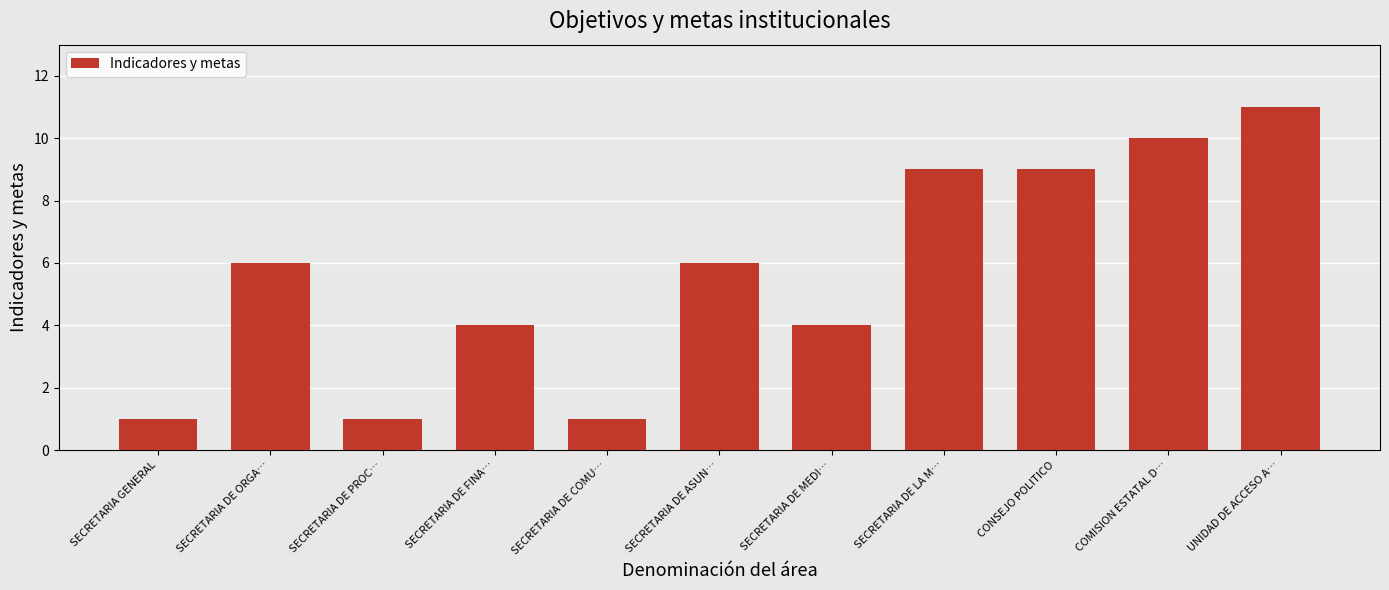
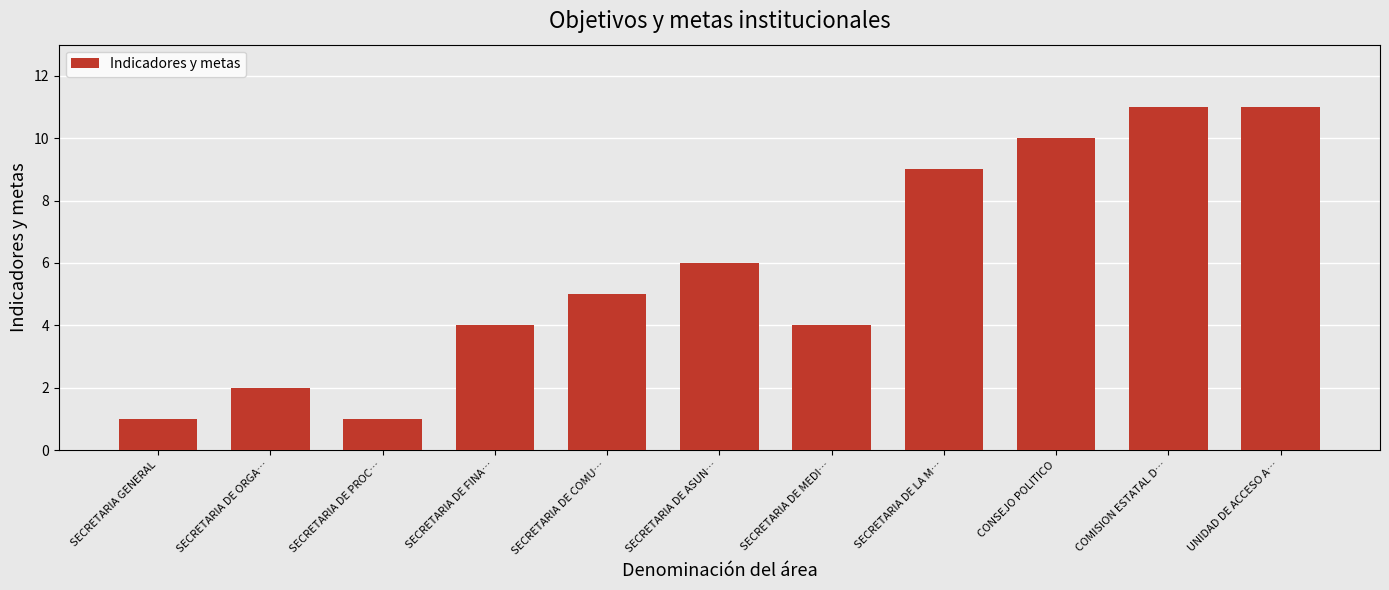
  {
    "SECRETARIA GENERAL": 1,
-   "SECRETARIA DE ORGA…": 6,
+   "SECRETARIA DE ORGA…": 2,
    "SECRETARIA DE PROC…": 1,
    "SECRETARIA DE FINA…": 4,
-   "SECRETARIA DE COMU…": 1,
+   "SECRETARIA DE COMU…": 5,
    "SECRETARIA DE ASUN…": 6,
    "SECRETARIA DE MEDI…": 4,
    "SECRETARIA DE LA M…": 9,
-   "CONSEJO POLITICO": 9,
-   "COMISION ESTATAL D…": 10,
+   "CONSEJO POLITICO": 10,
+   "COMISION ESTATAL D…": 11,
    "UNIDAD DE ACCESO A…": 11
  }
